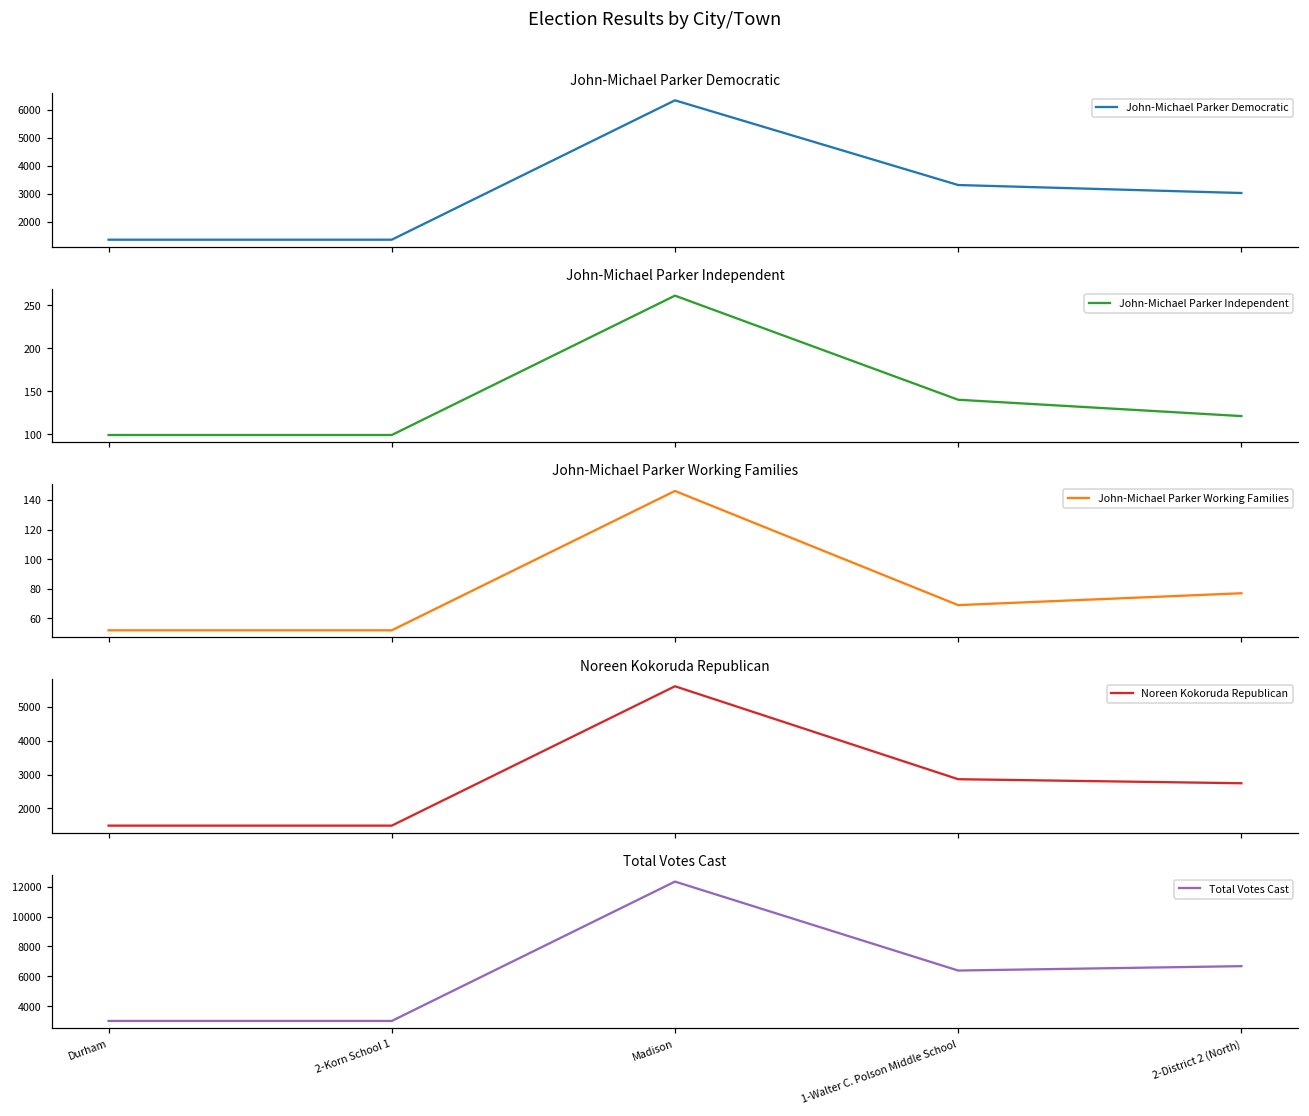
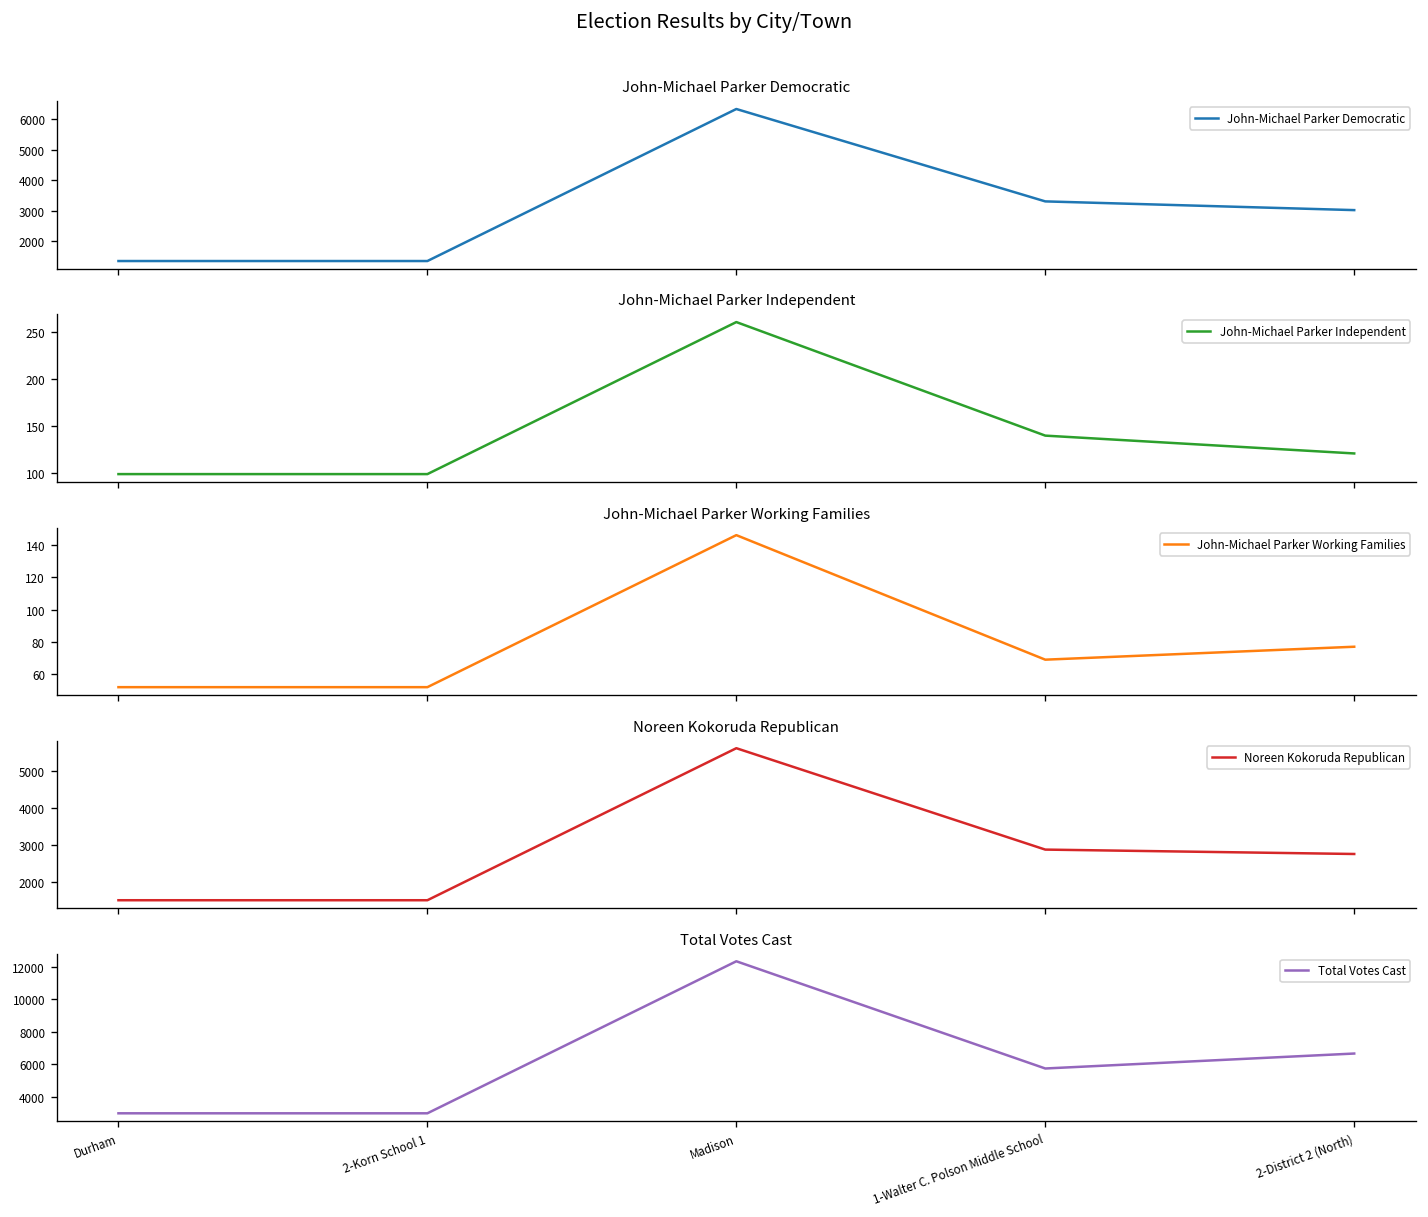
  {
    "Total Votes Cast": {
      "Durham": 3000,
      "2-Korn School 1": 3000,
      "Madison": 12300,
-     "1-Walter C. Polson Middle School": 6400,
+     "1-Walter C. Polson Middle School": 5800,
      "2-District 2 (North)": 6700
    }
  }
